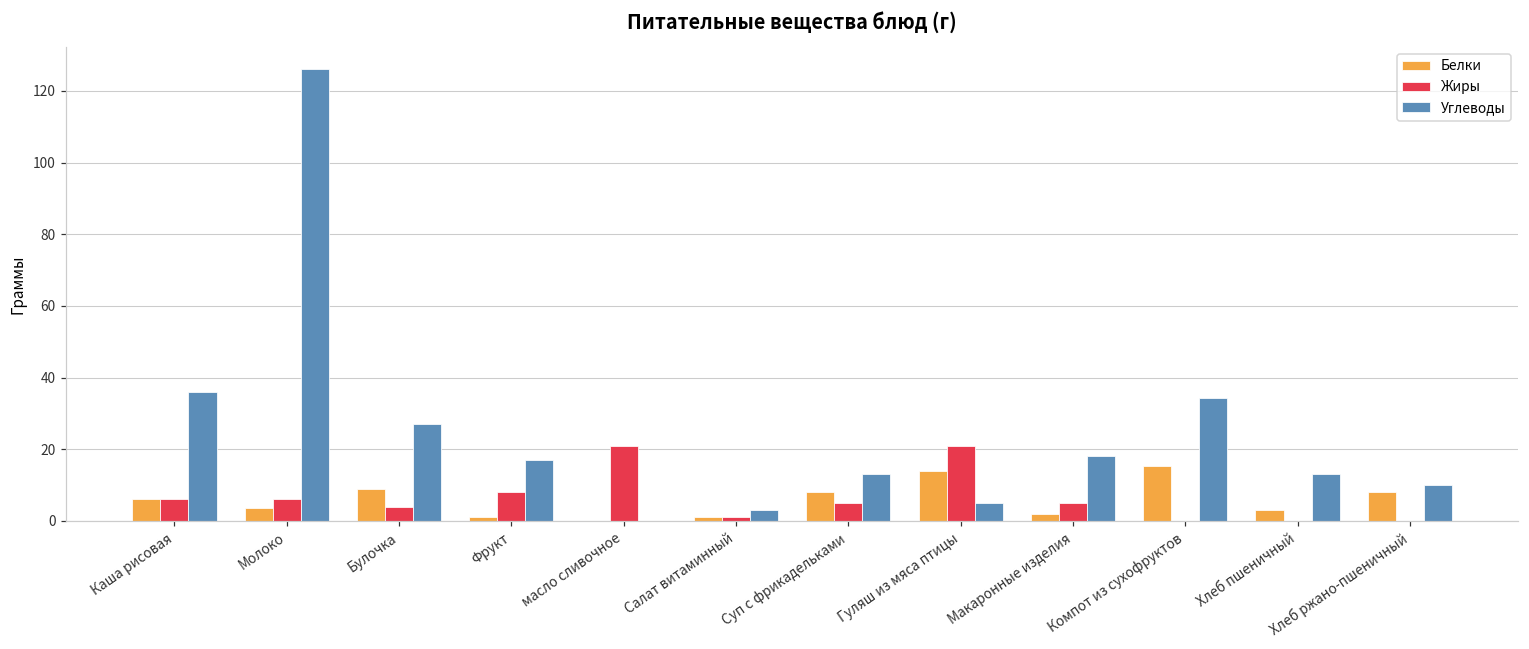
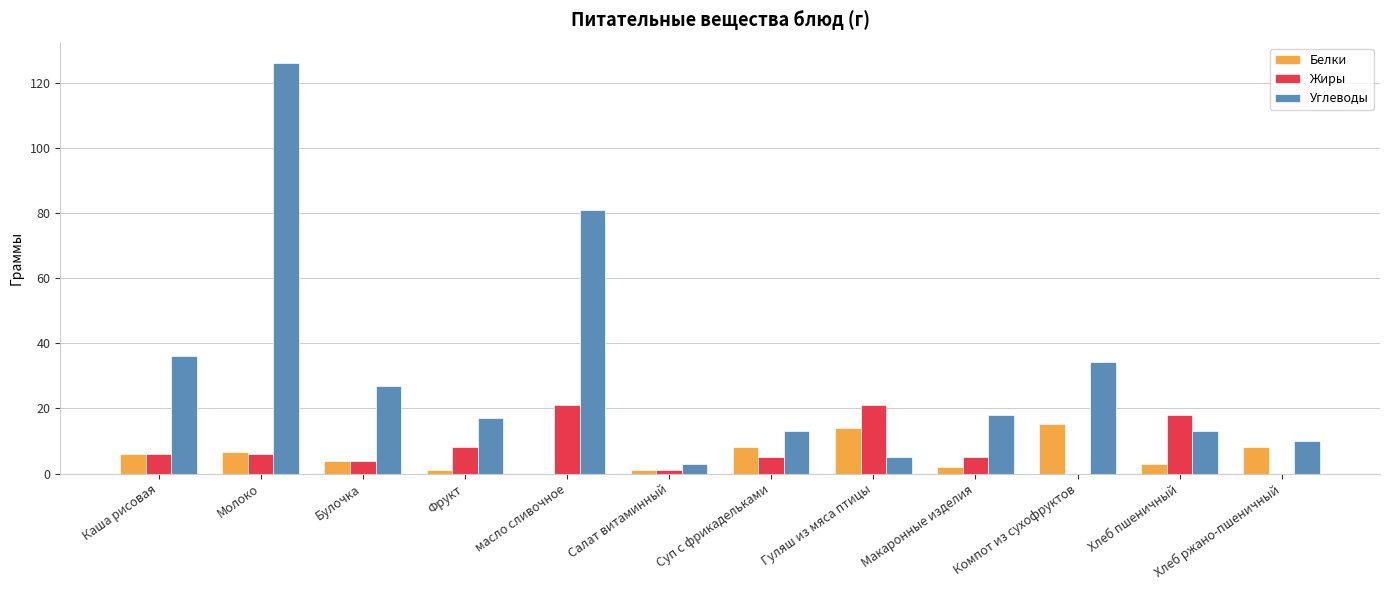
  {
    "Белки": {
      "Каша рисовая": 6,
-     "Молоко": 3,
-     "Булочка": 9,
+     "Молоко": 7,
+     "Булочка": 4,
      "Фрукт": 1,
      "масло сливочное": 0,
      "Салат витаминный": 1,
      "Суп с фрикадельками": 8,
      "Гуляш из мяса птицы": 14,
      "Макаронные изделия": 2,
      "Компот из сухофруктов": 15,
      "Хлеб пшеничный": 3,
      "Хлеб ржано-пшеничный": 8
    },
    "Жиры": {
      "Каша рисовая": 6,
      "Молоко": 6,
      "Булочка": 4,
      "Фрукт": 8,
      "масло сливочное": 21,
      "Салат витаминный": 1,
      "Суп с фрикадельками": 5,
      "Гуляш из мяса птицы": 21,
      "Макаронные изделия": 5,
      "Компот из сухофруктов": 0,
-     "Хлеб пшеничный": 0,
+     "Хлеб пшеничный": 18,
      "Хлеб ржано-пшеничный": 0
    },
    "Углеводы": {
      "Каша рисовая": 36,
      "Молоко": 126,
      "Булочка": 27,
      "Фрукт": 17,
-     "масло сливочное": 0,
+     "масло сливочное": 81,
      "Салат витаминный": 3,
      "Суп с фрикадельками": 13,
      "Гуляш из мяса птицы": 5,
      "Макаронные изделия": 18,
      "Компот из сухофруктов": 34,
      "Хлеб пшеничный": 13,
      "Хлеб ржано-пшеничный": 10
    }
  }
